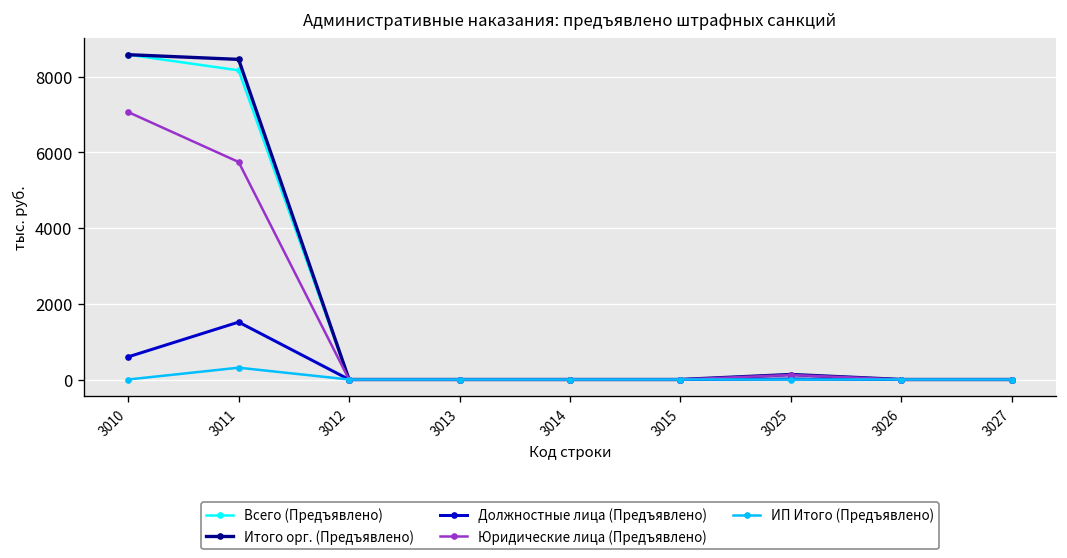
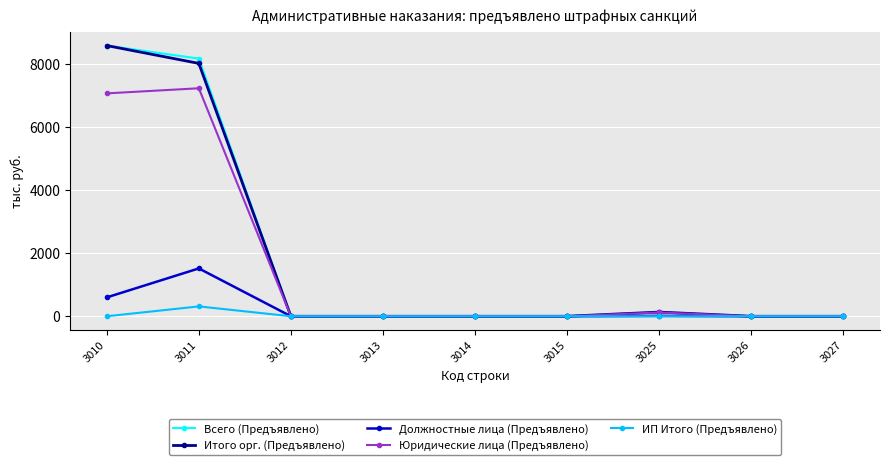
  {
    "Всего (Предъявлено)": {
      "3011": 8200
    },
    "Итого орг. (Предъявлено)": {
-     "3011": 8500
+     "3011": 8000
    },
    "Должностные лица (Предъявлено)": {
      "3010": 600,
      "3011": 1500
    },
    "Юридические лица (Предъявлено)": {
      "3010": 7100,
-     "3011": 5700
+     "3011": 7200
    },
    "ИП Итого (Предъявлено)": {
      "3010": 0,
      "3011": 300
    }
  }
